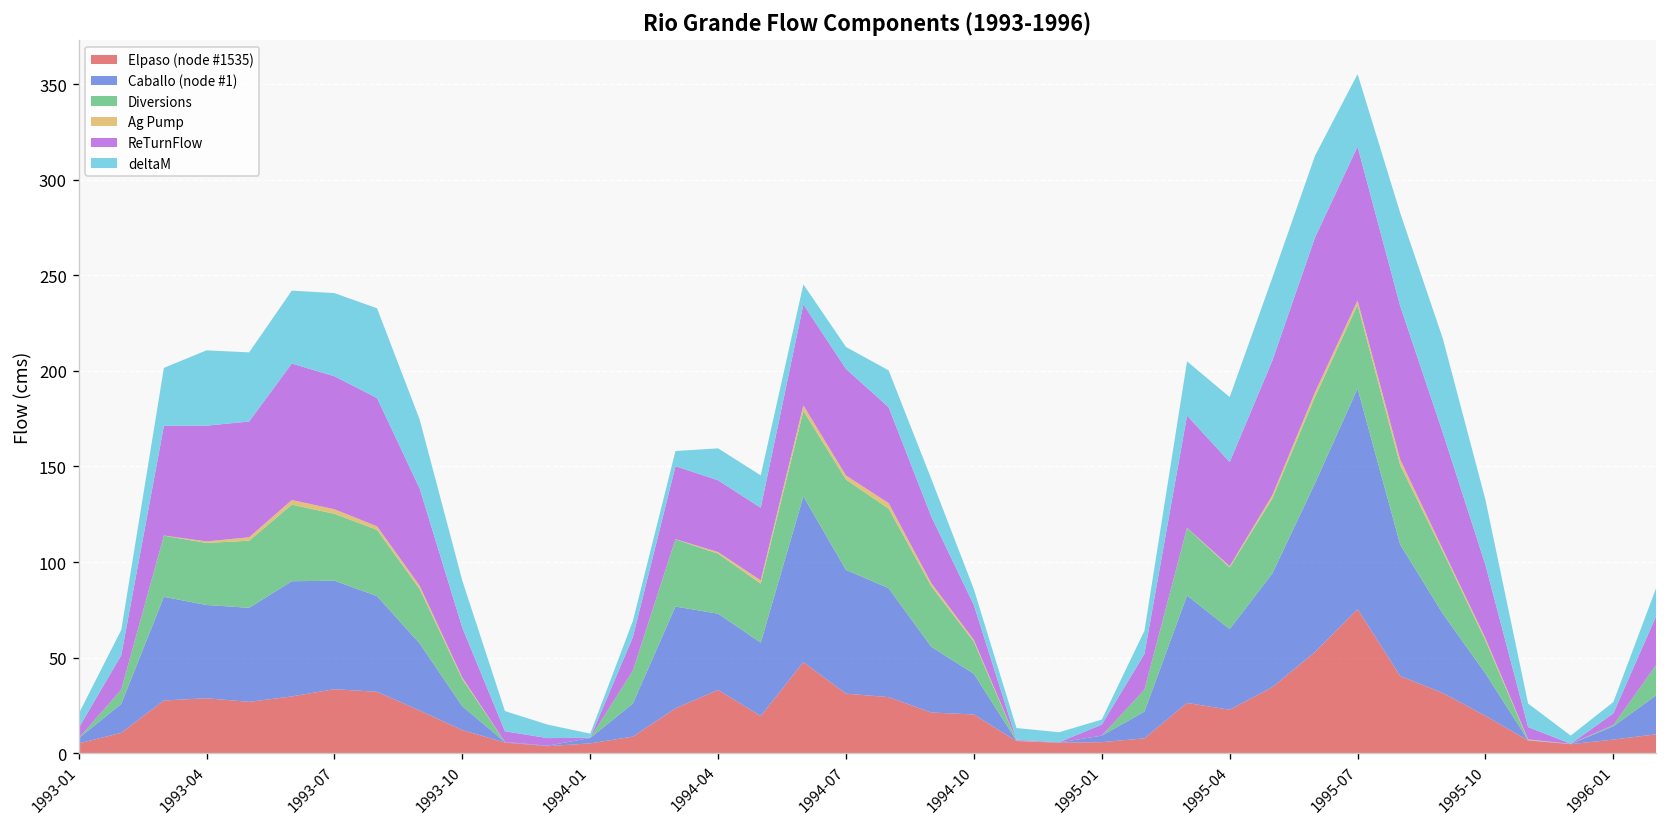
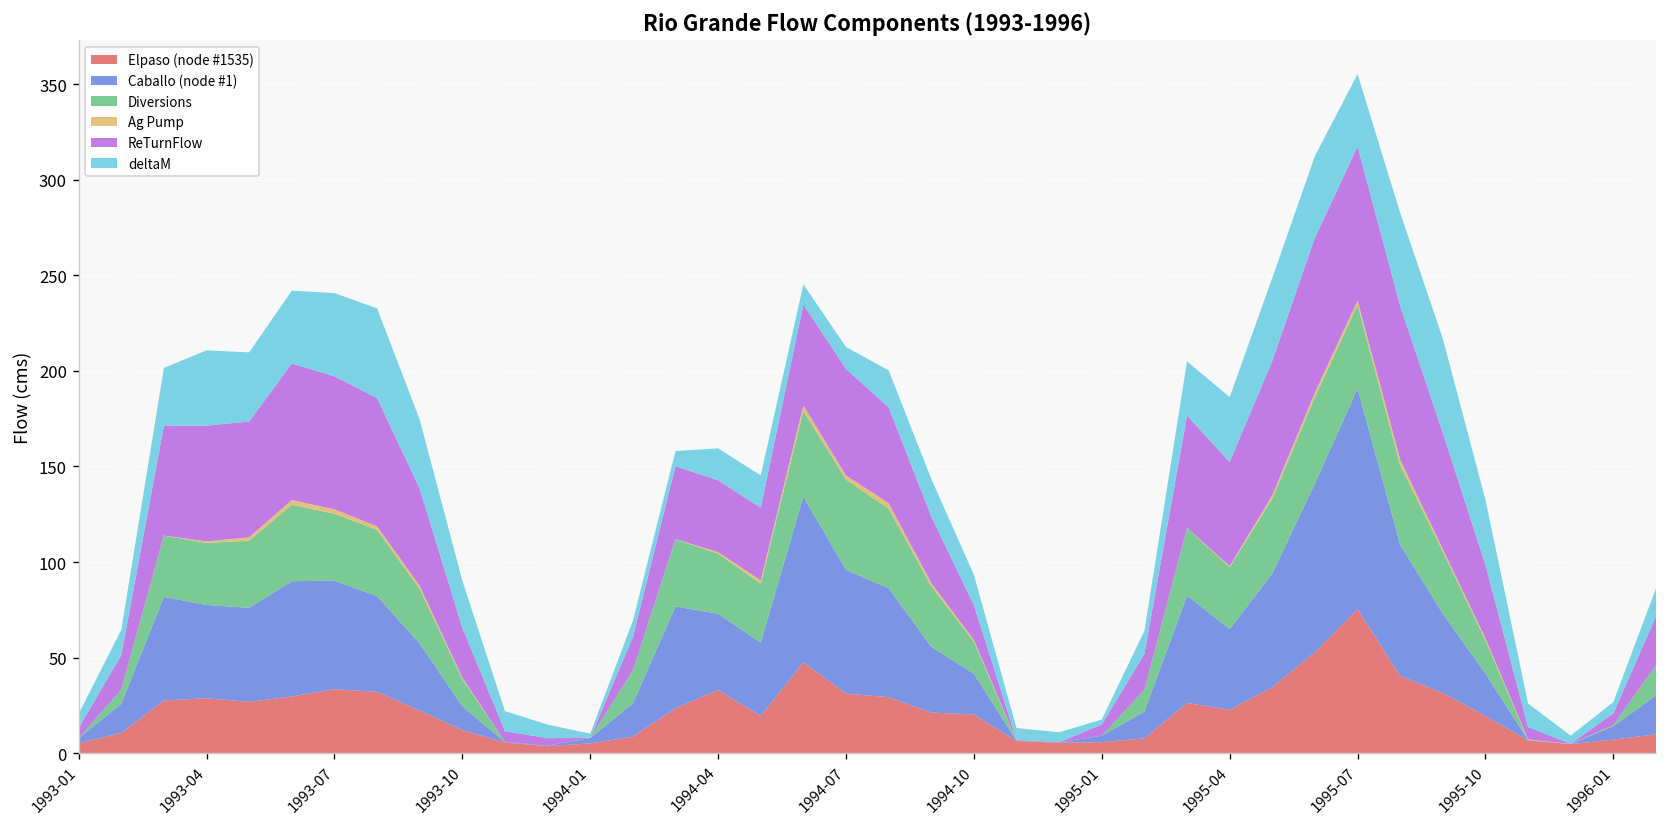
  {
    "Elpaso (node #1535)": {
      "1993-01": 5,
      "1993-04": 29,
      "1993-07": 33,
      "1993-10": 12,
      "1994-01": 5,
      "1994-04": 33,
      "1994-07": 31,
      "1994-10": 20,
      "1995-01": 6,
      "1995-04": 23,
      "1995-07": 75,
      "1995-10": 20,
      "1996-01": 7
    },
    "Caballo (node #1)": {
      "1993-04": 49,
      "1993-07": 57,
      "1993-10": 12,
      "1994-04": 40,
      "1994-07": 65,
      "1994-10": 21,
      "1995-04": 42,
      "1995-07": 115,
      "1995-10": 22
    },
    "Diversions": {
      "1993-07": 35,
      "1994-07": 47,
      "1995-07": 44
    },
    "Ag Pump": {
      "1993-07": 2,
      "1994-07": 2,
      "1995-07": 2
    },
    "ReTurnFlow": {
      "1993-01": 5,
      "1993-04": 61,
      "1993-07": 70,
      "1993-10": 26,
      "1994-04": 38,
      "1994-07": 56,
      "1994-10": 18,
      "1995-01": 6,
      "1995-04": 54,
      "1995-07": 81,
      "1995-10": 38,
      "1996-01": 6
    },
    "deltaM": {
      "1993-01": 7,
      "1993-04": 39,
      "1993-07": 44,
      "1993-10": 25,
      "1994-01": 2,
      "1994-04": 17,
      "1994-07": 12,
-     "1994-10": 8,
+     "1994-10": 16,
      "1995-01": 3,
      "1995-04": 34,
      "1995-07": 38,
      "1995-10": 34,
      "1996-01": 6
    }
  }
